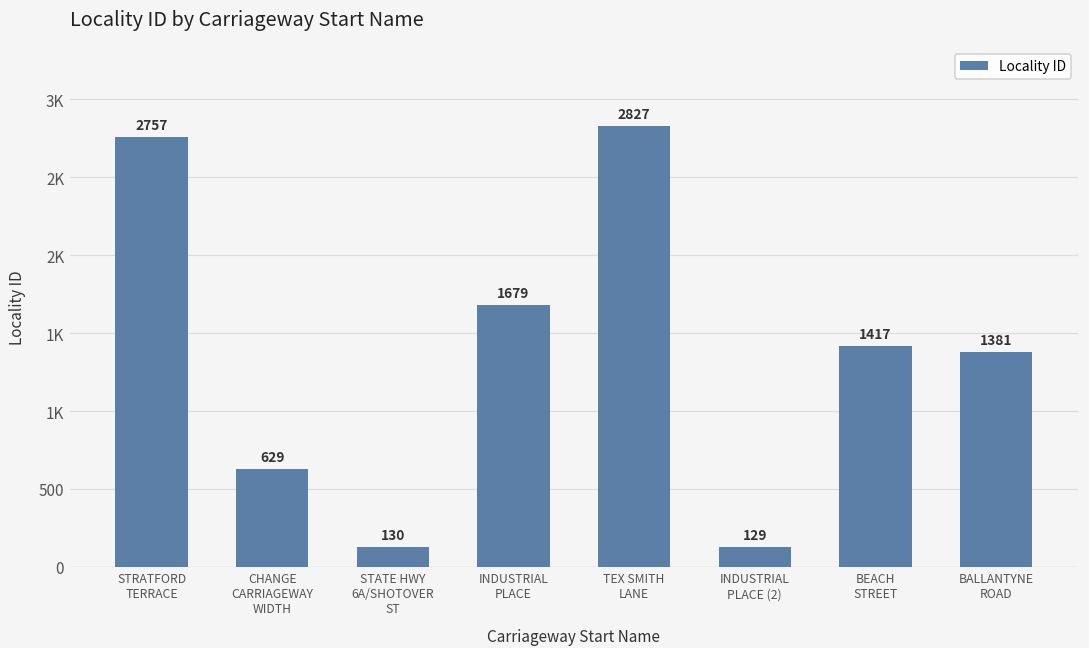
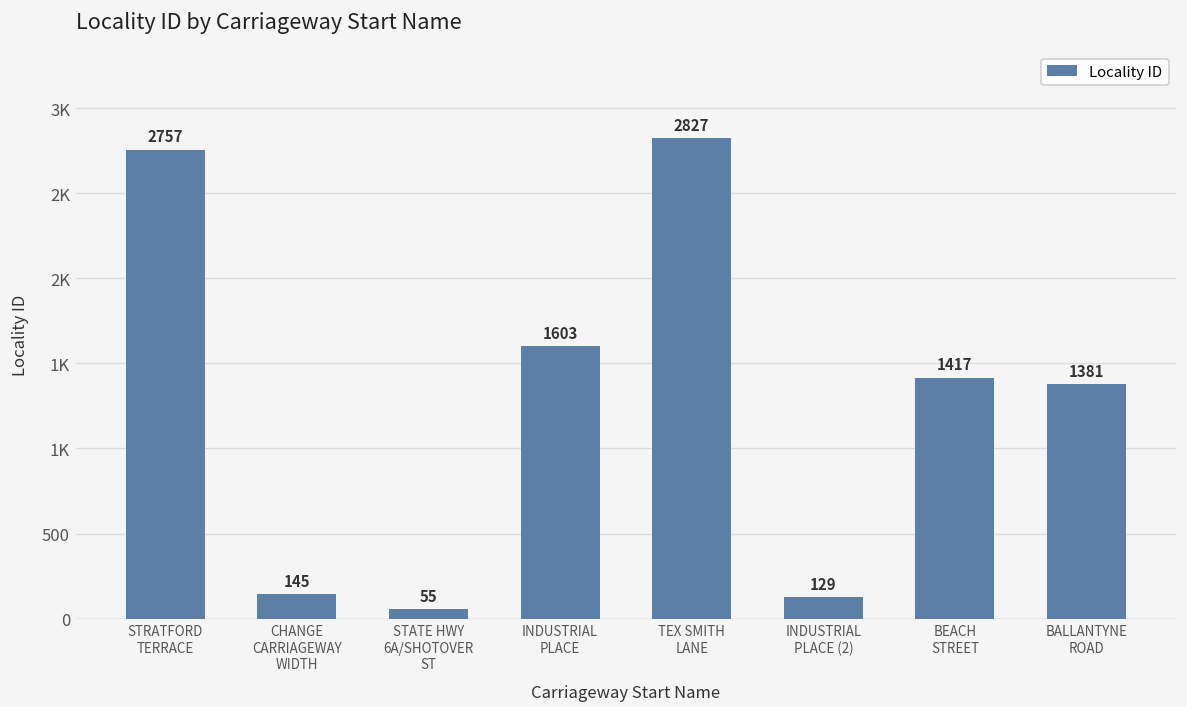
  {
    "STRATFORD TERRACE": 2757,
-   "CHANGE CARRIAGEWAY WIDTH": 629,
-   "STATE HWY 6A/SHOTOVER ST": 130,
-   "INDUSTRIAL PLACE": 1679,
+   "CHANGE CARRIAGEWAY WIDTH": 145,
+   "STATE HWY 6A/SHOTOVER ST": 55,
+   "INDUSTRIAL PLACE": 1603,
    "TEX SMITH LANE": 2827,
    "INDUSTRIAL PLACE (2)": 129,
    "BEACH STREET": 1417,
    "BALLANTYNE ROAD": 1381
  }
